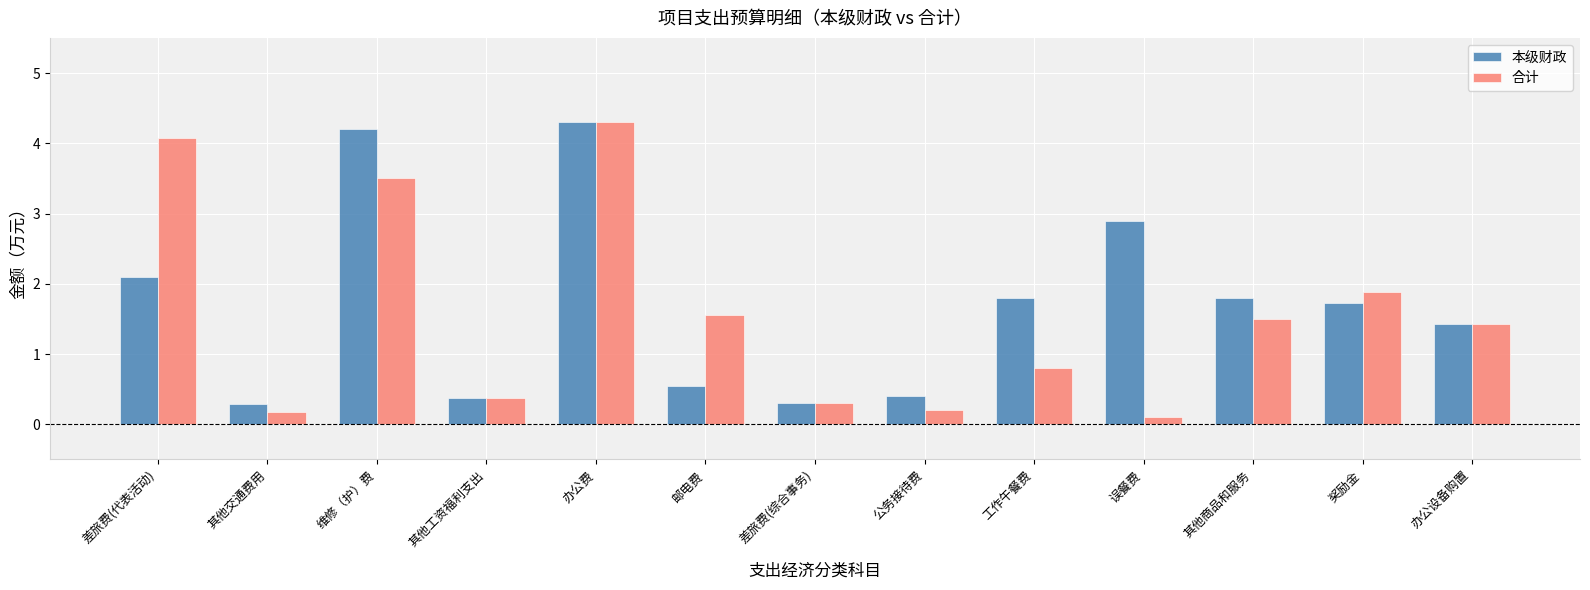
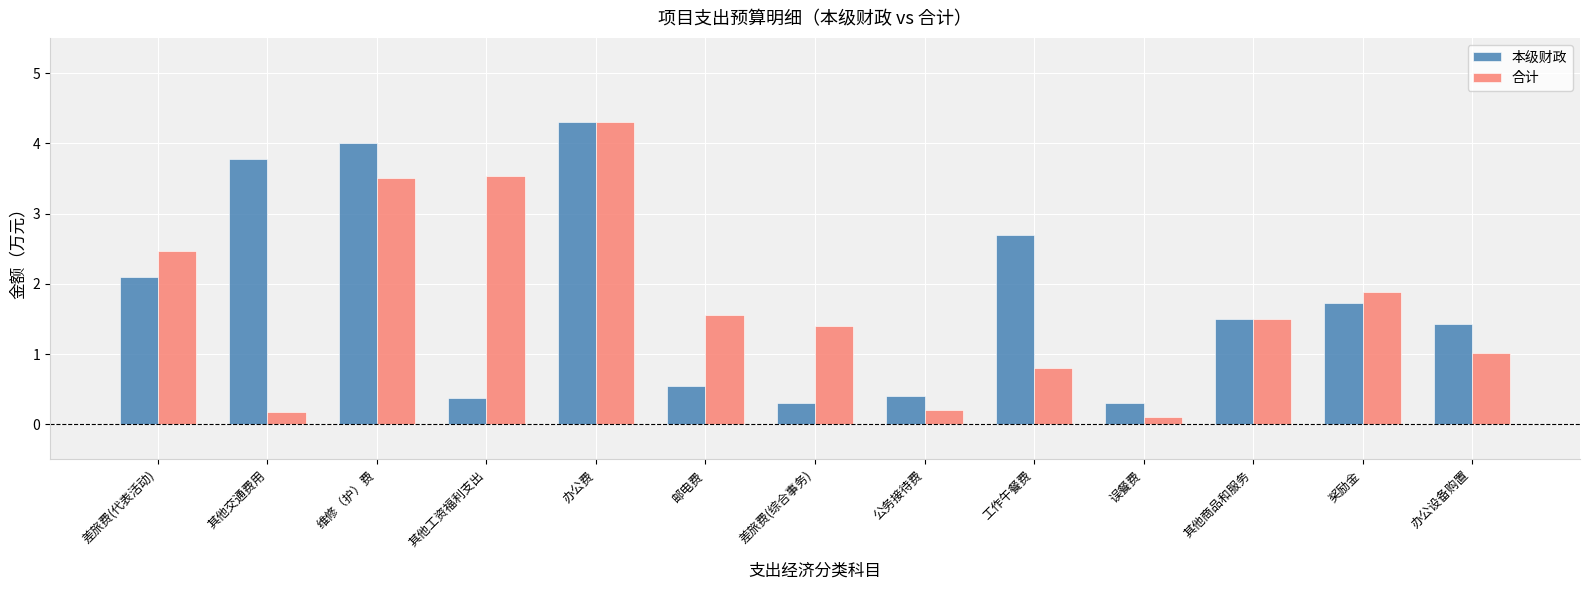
  {
    "本级财政": {
      "差旅费(代表活动)": 2.1,
-     "其他交通费用": 0.3,
-     "维修（护）费": 4.2,
+     "其他交通费用": 3.8,
+     "维修（护）费": 4.0,
      "其他工资福利支出": 0.4,
      "办公费": 4.3,
      "邮电费": 0.6,
      "差旅费(综合事务)": 0.3,
      "公务接待费": 0.4,
-     "工作午餐费": 1.8,
-     "误餐费": 2.9,
-     "其他商品和服务": 1.8,
+     "工作午餐费": 2.7,
+     "误餐费": 0.3,
+     "其他商品和服务": 1.5,
      "奖励金": 1.7,
      "办公设备购置": 1.4
    },
    "合计": {
-     "差旅费(代表活动)": 4.1,
+     "差旅费(代表活动)": 2.5,
      "其他交通费用": 0.2,
      "维修（护）费": 3.5,
-     "其他工资福利支出": 0.4,
+     "其他工资福利支出": 3.5,
      "办公费": 4.3,
      "邮电费": 1.6,
-     "差旅费(综合事务)": 0.3,
+     "差旅费(综合事务)": 1.4,
      "公务接待费": 0.2,
      "工作午餐费": 0.8,
      "误餐费": 0.1,
      "其他商品和服务": 1.5,
      "奖励金": 1.9,
-     "办公设备购置": 1.4
+     "办公设备购置": 1.0
    }
  }
